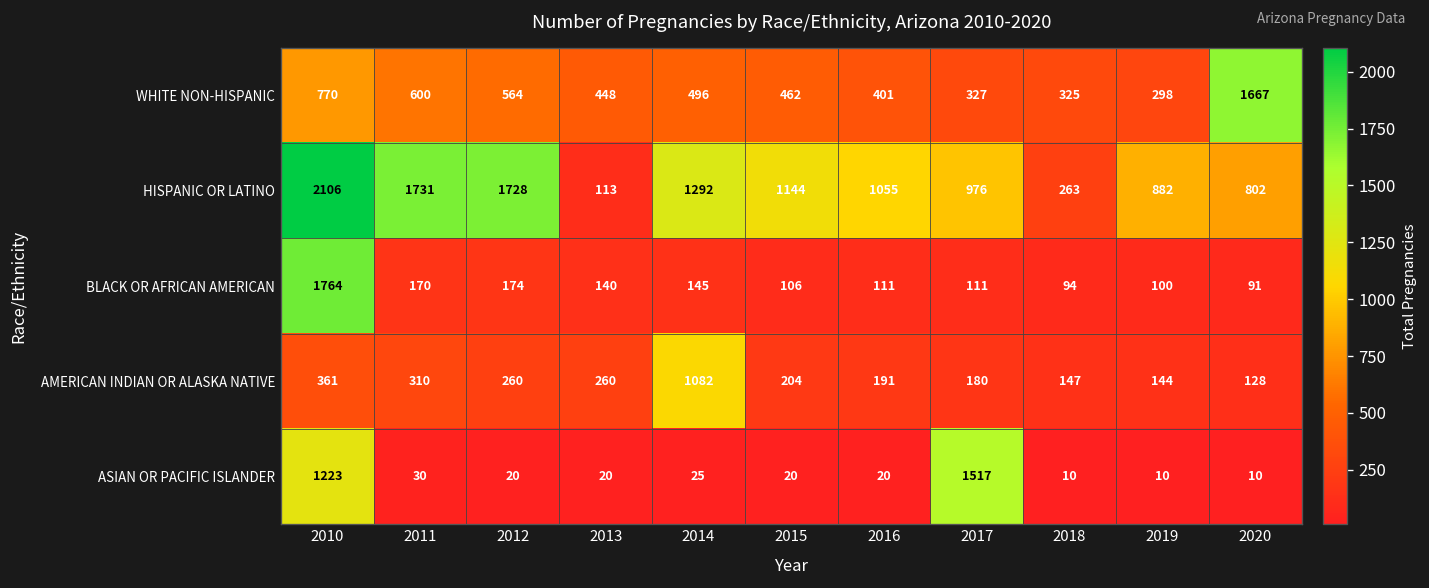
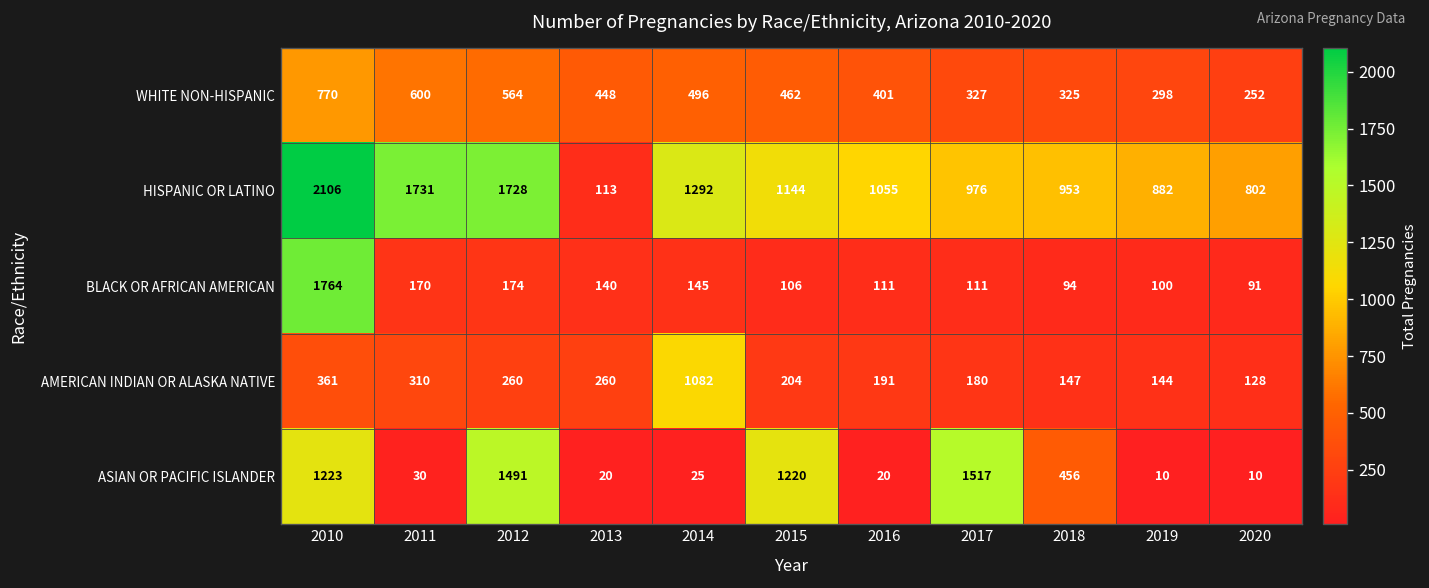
  {
    "WHITE NON-HISPANIC": {
      "2010": 770,
      "2011": 600,
      "2012": 564,
      "2013": 448,
      "2014": 496,
      "2015": 462,
      "2016": 401,
      "2017": 327,
      "2018": 325,
      "2019": 298,
-     "2020": 1667
+     "2020": 252
    },
    "HISPANIC OR LATINO": {
      "2010": 2106,
      "2011": 1731,
      "2012": 1728,
      "2013": 113,
      "2014": 1292,
      "2015": 1144,
      "2016": 1055,
      "2017": 976,
-     "2018": 263,
+     "2018": 953,
      "2019": 882,
      "2020": 802
    },
    "BLACK OR AFRICAN AMERICAN": {
      "2010": 1764,
      "2011": 170,
      "2012": 174,
      "2013": 140,
      "2014": 145,
      "2015": 106,
      "2016": 111,
      "2017": 111,
      "2018": 94,
      "2019": 100,
      "2020": 91
    },
    "AMERICAN INDIAN OR ALASKA NATIVE": {
      "2010": 361,
      "2011": 310,
      "2012": 260,
      "2013": 260,
      "2014": 1082,
      "2015": 204,
      "2016": 191,
      "2017": 180,
      "2018": 147,
      "2019": 144,
      "2020": 128
    },
    "ASIAN OR PACIFIC ISLANDER": {
      "2010": 1223,
      "2011": 30,
-     "2012": 20,
+     "2012": 1491,
      "2013": 20,
      "2014": 25,
-     "2015": 20,
+     "2015": 1220,
      "2016": 20,
      "2017": 1517,
-     "2018": 10,
+     "2018": 456,
      "2019": 10,
      "2020": 10
    }
  }
